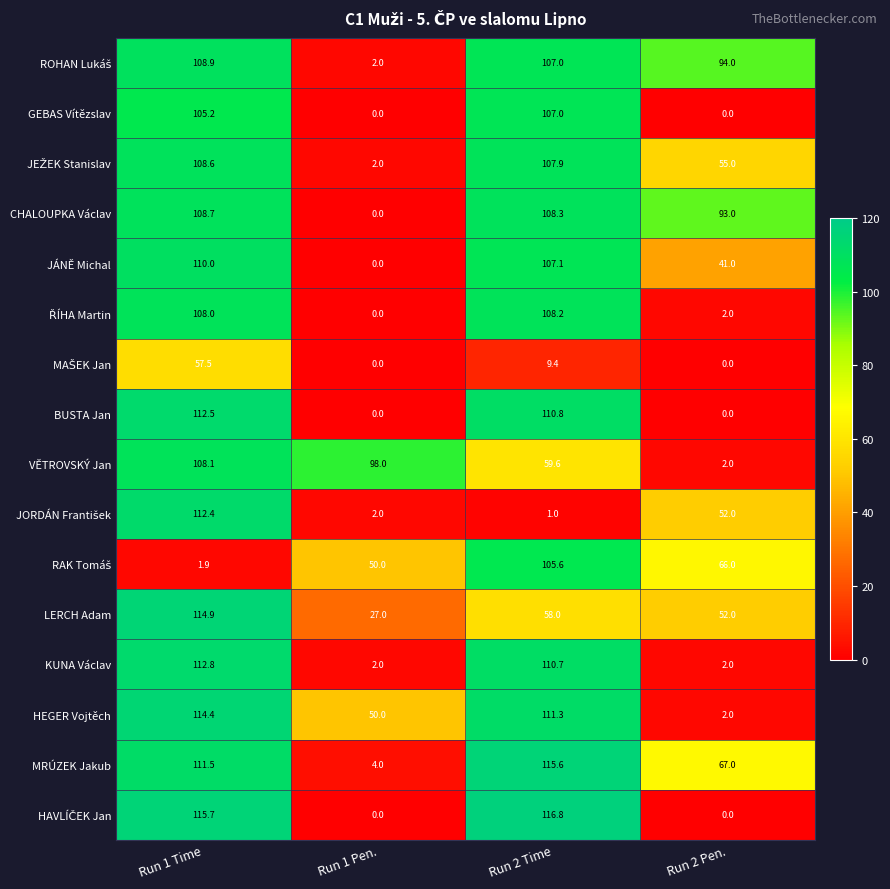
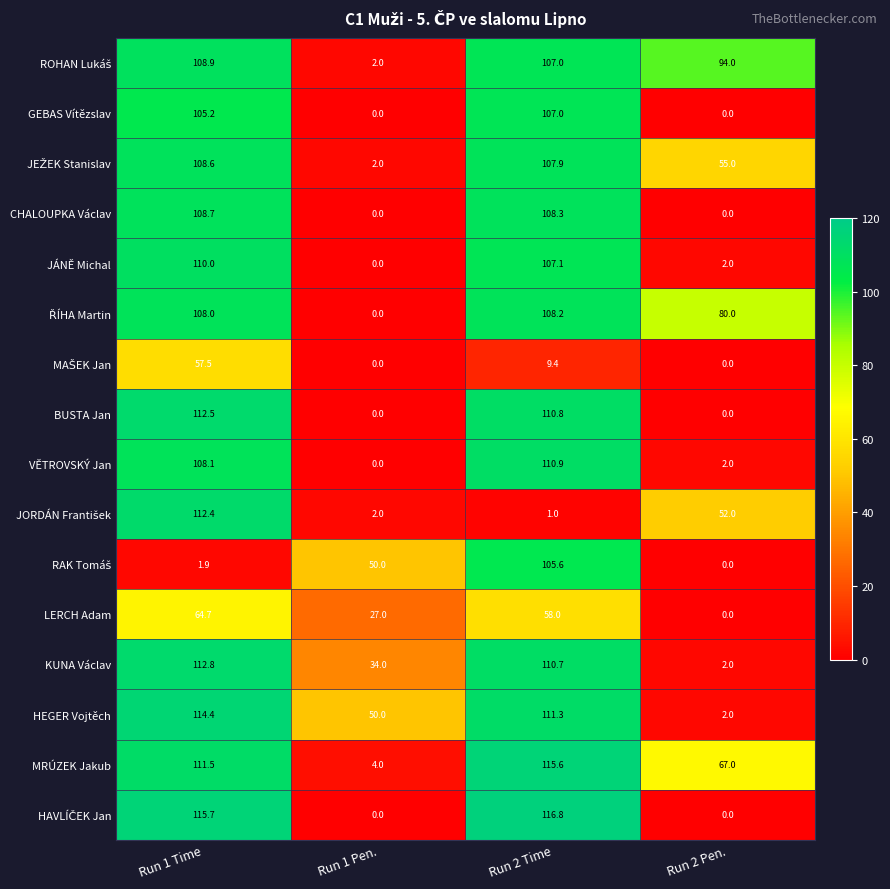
  {
    "ROHAN Lukáš": {
      "Run 1 Time": 108.9,
      "Run 1 Pen.": 2.0,
      "Run 2 Time": 107.0,
      "Run 2 Pen.": 94.0
    },
    "GEBAS Vítězslav": {
      "Run 1 Time": 105.2,
      "Run 1 Pen.": 0.0,
      "Run 2 Time": 107.0,
      "Run 2 Pen.": 0.0
    },
    "JEŽEK Stanislav": {
      "Run 1 Time": 108.6,
      "Run 1 Pen.": 2.0,
      "Run 2 Time": 107.9,
      "Run 2 Pen.": 55.0
    },
    "CHALOUPKA Václav": {
      "Run 1 Time": 108.7,
      "Run 1 Pen.": 0.0,
      "Run 2 Time": 108.3,
-     "Run 2 Pen.": 93.0
+     "Run 2 Pen.": 0.0
    },
    "JÁNĚ Michal": {
      "Run 1 Time": 110.0,
      "Run 1 Pen.": 0.0,
      "Run 2 Time": 107.1,
-     "Run 2 Pen.": 41.0
+     "Run 2 Pen.": 2.0
    },
    "ŘÍHA Martin": {
      "Run 1 Time": 108.0,
      "Run 1 Pen.": 0.0,
      "Run 2 Time": 108.2,
-     "Run 2 Pen.": 2.0
+     "Run 2 Pen.": 80.0
    },
    "MAŠEK Jan": {
      "Run 1 Time": 57.5,
      "Run 1 Pen.": 0.0,
      "Run 2 Time": 9.4,
      "Run 2 Pen.": 0.0
    },
    "BUSTA Jan": {
      "Run 1 Time": 112.5,
      "Run 1 Pen.": 0.0,
      "Run 2 Time": 110.8,
      "Run 2 Pen.": 0.0
    },
    "VĚTROVSKÝ Jan": {
      "Run 1 Time": 108.1,
-     "Run 1 Pen.": 98.0,
-     "Run 2 Time": 59.6,
+     "Run 1 Pen.": 0.0,
+     "Run 2 Time": 110.9,
      "Run 2 Pen.": 2.0
    },
    "JORDÁN František": {
      "Run 1 Time": 112.4,
      "Run 1 Pen.": 2.0,
      "Run 2 Time": 1.0,
      "Run 2 Pen.": 52.0
    },
    "RAK Tomáš": {
      "Run 1 Time": 1.9,
      "Run 1 Pen.": 50.0,
      "Run 2 Time": 105.6,
-     "Run 2 Pen.": 66.0
+     "Run 2 Pen.": 0.0
    },
    "LERCH Adam": {
-     "Run 1 Time": 114.9,
+     "Run 1 Time": 64.7,
      "Run 1 Pen.": 27.0,
      "Run 2 Time": 58.0,
-     "Run 2 Pen.": 52.0
+     "Run 2 Pen.": 0.0
    },
    "KUNA Václav": {
      "Run 1 Time": 112.8,
-     "Run 1 Pen.": 2.0,
+     "Run 1 Pen.": 34.0,
      "Run 2 Time": 110.7,
      "Run 2 Pen.": 2.0
    },
    "HEGER Vojtěch": {
      "Run 1 Time": 114.4,
      "Run 1 Pen.": 50.0,
      "Run 2 Time": 111.3,
      "Run 2 Pen.": 2.0
    },
    "MRÚZEK Jakub": {
      "Run 1 Time": 111.5,
      "Run 1 Pen.": 4.0,
      "Run 2 Time": 115.6,
      "Run 2 Pen.": 67.0
    },
    "HAVLÍČEK Jan": {
      "Run 1 Time": 115.7,
      "Run 1 Pen.": 0.0,
      "Run 2 Time": 116.8,
      "Run 2 Pen.": 0.0
    }
  }
